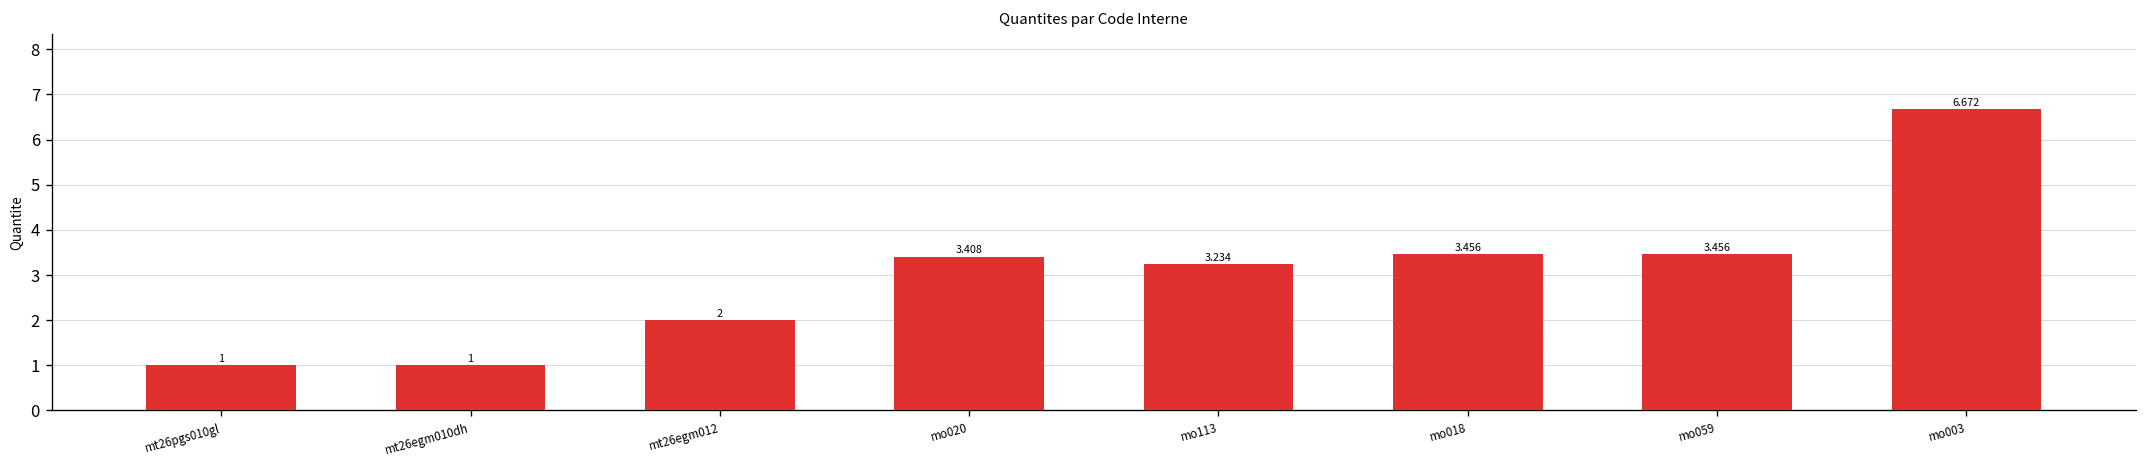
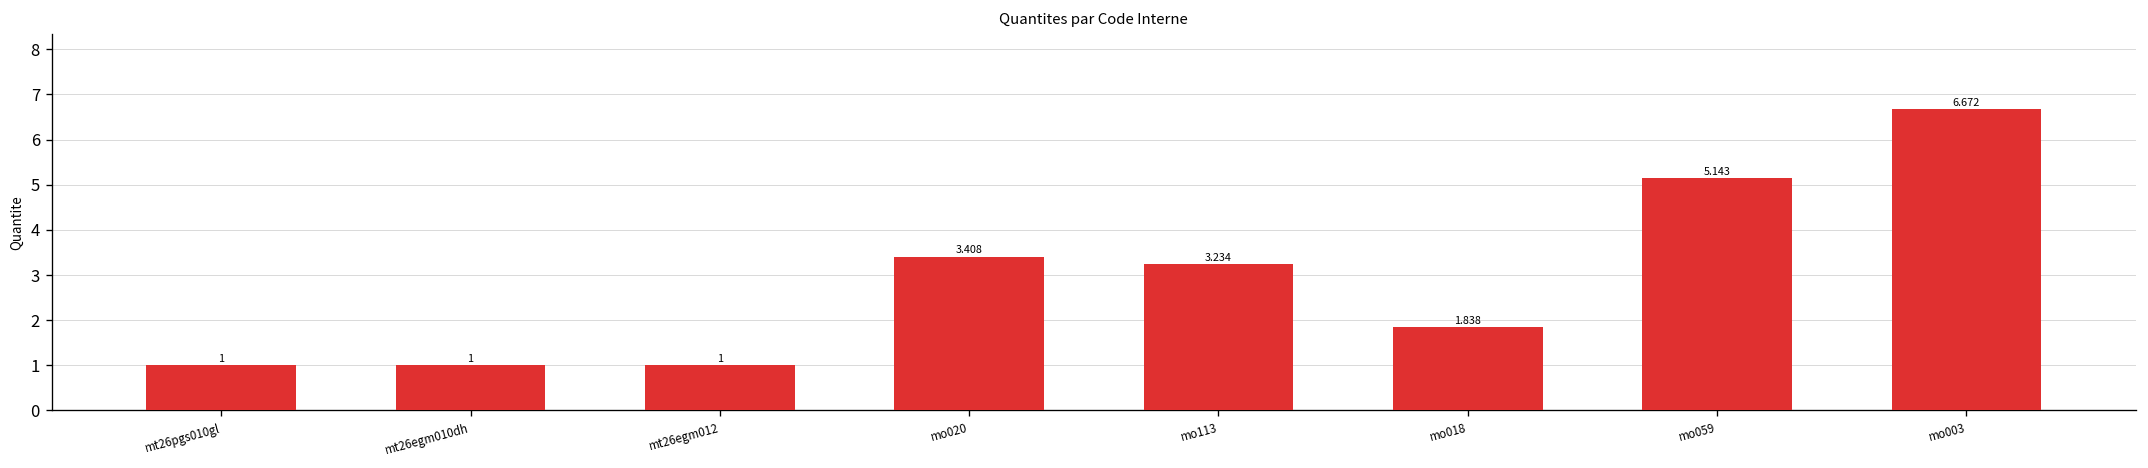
  {
    "mt26pgs010gl": 1,
    "mt26egm010dh": 1,
-   "mt26egm012": 2,
+   "mt26egm012": 1,
    "mo020": 3.408,
    "mo113": 3.234,
-   "mo018": 3.456,
-   "mo059": 3.456,
+   "mo018": 1.838,
+   "mo059": 5.143,
    "mo003": 6.672
  }
